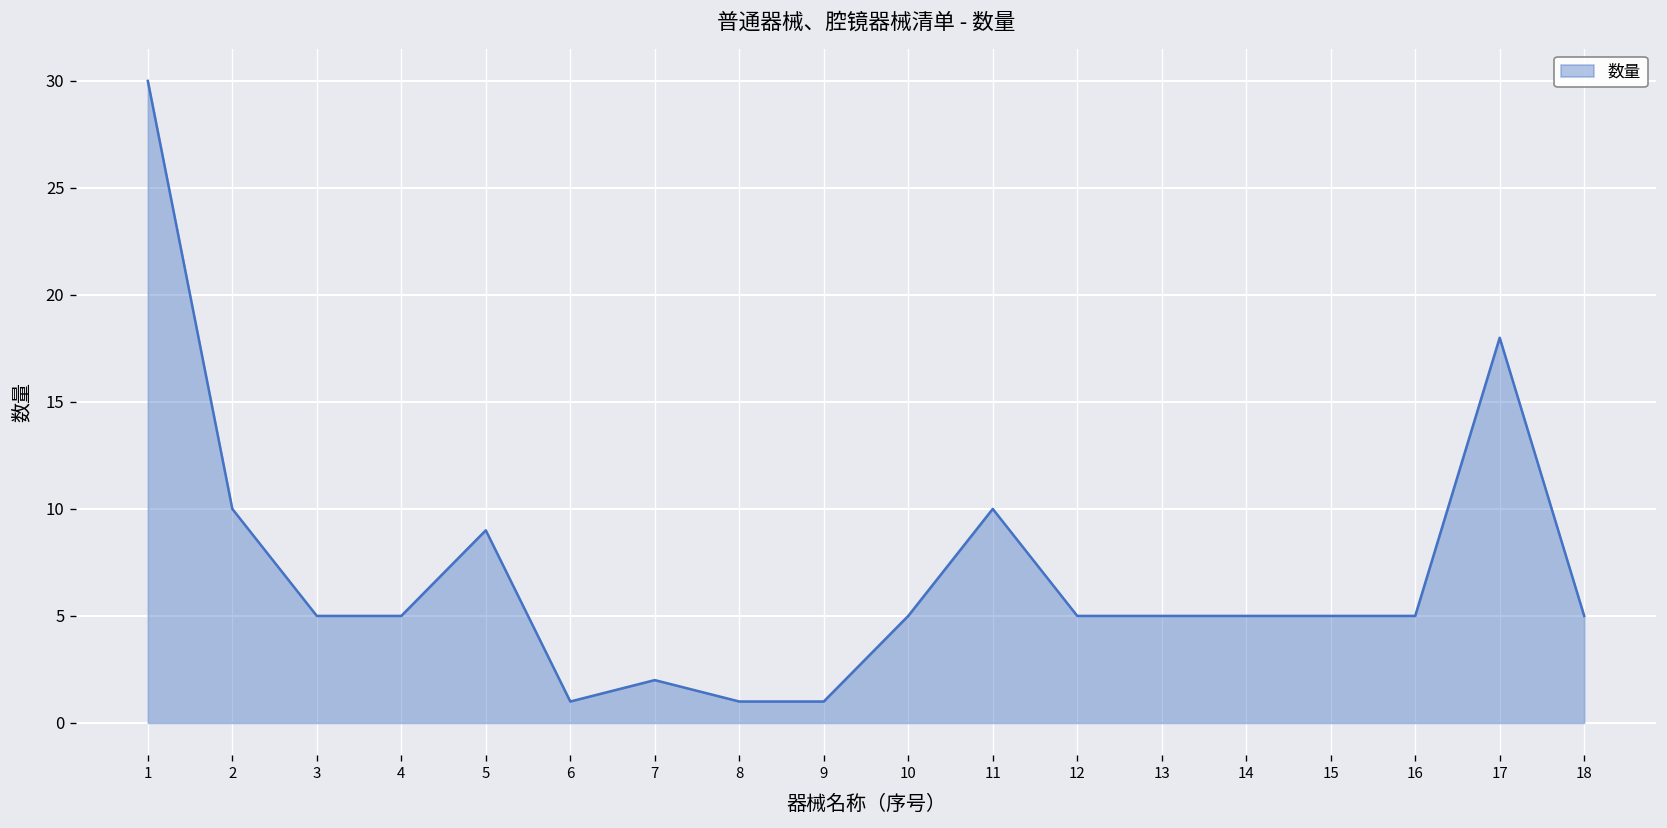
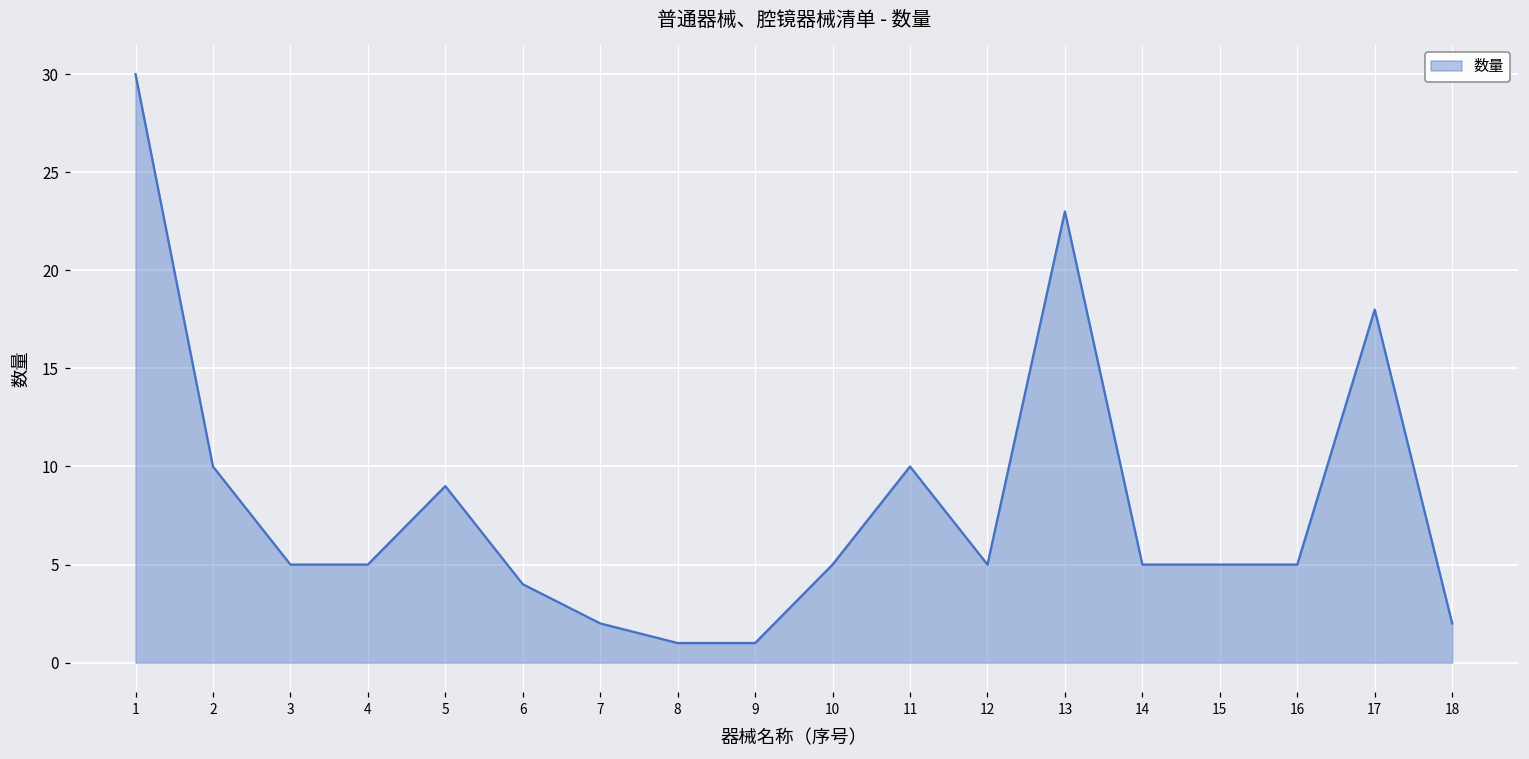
  {
    "1": 30,
    "2": 10,
    "3": 5,
    "4": 5,
    "5": 9,
-   "6": 1,
+   "6": 4,
    "7": 2,
    "8": 1,
    "9": 1,
    "10": 5,
    "11": 10,
    "12": 5,
-   "13": 5,
+   "13": 23,
    "14": 5,
    "15": 5,
    "16": 5,
    "17": 18,
-   "18": 5
+   "18": 2
  }
